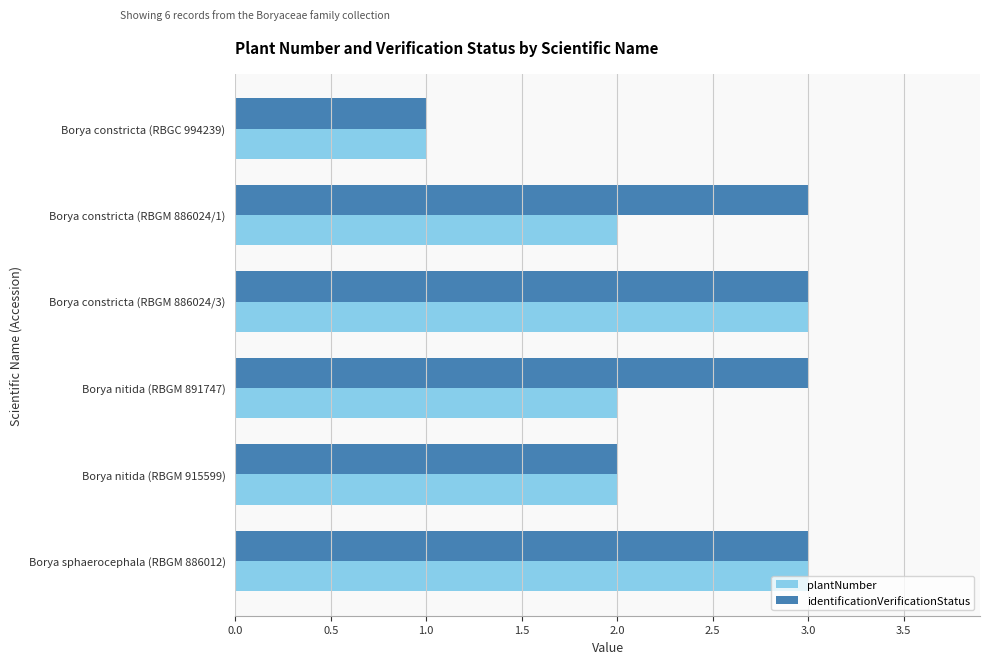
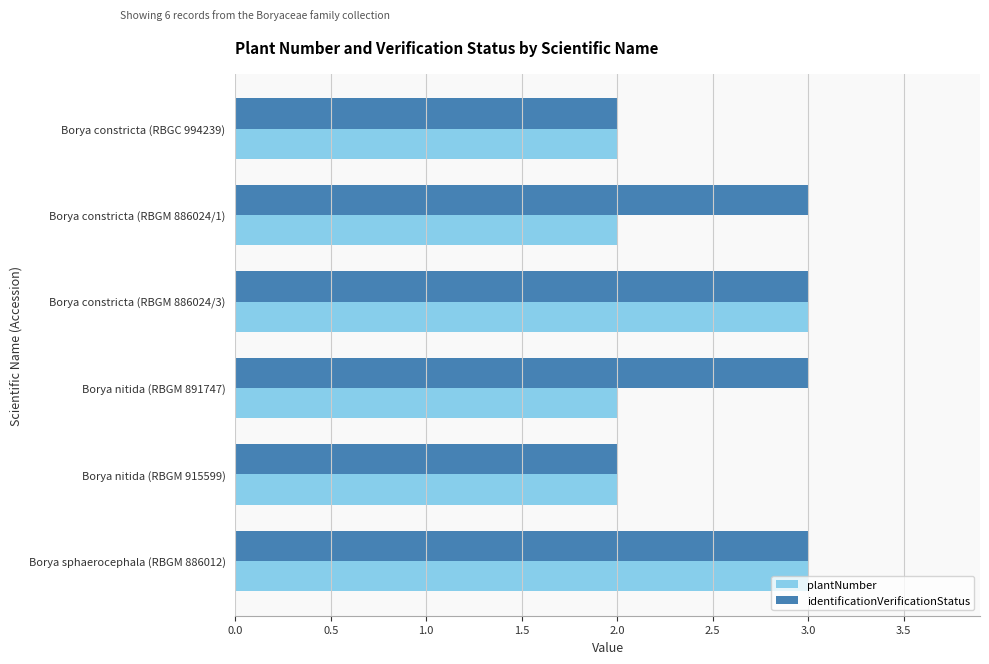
  {
    "plantNumber": {
-     "Borya constricta (RBGC 994239)": 1,
+     "Borya constricta (RBGC 994239)": 2,
      "Borya constricta (RBGM 886024/1)": 2,
      "Borya constricta (RBGM 886024/3)": 3,
      "Borya nitida (RBGM 891747)": 2,
      "Borya nitida (RBGM 915599)": 2
    },
    "identificationVerificationStatus": {
-     "Borya constricta (RBGC 994239)": 1,
+     "Borya constricta (RBGC 994239)": 2,
      "Borya constricta (RBGM 886024/1)": 3,
      "Borya constricta (RBGM 886024/3)": 3,
      "Borya nitida (RBGM 891747)": 3,
      "Borya nitida (RBGM 915599)": 2,
      "Borya sphaerocephala (RBGM 886012)": 3
    }
  }
